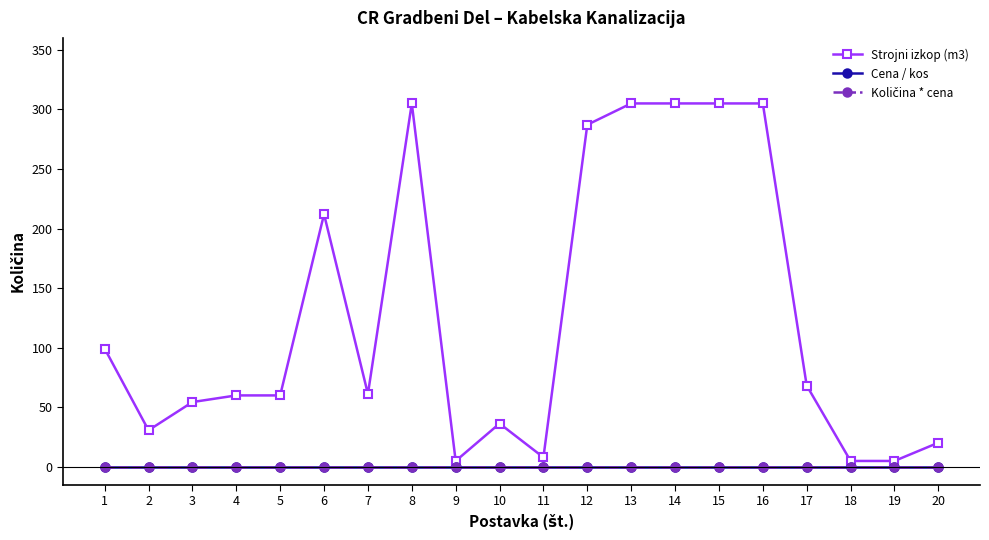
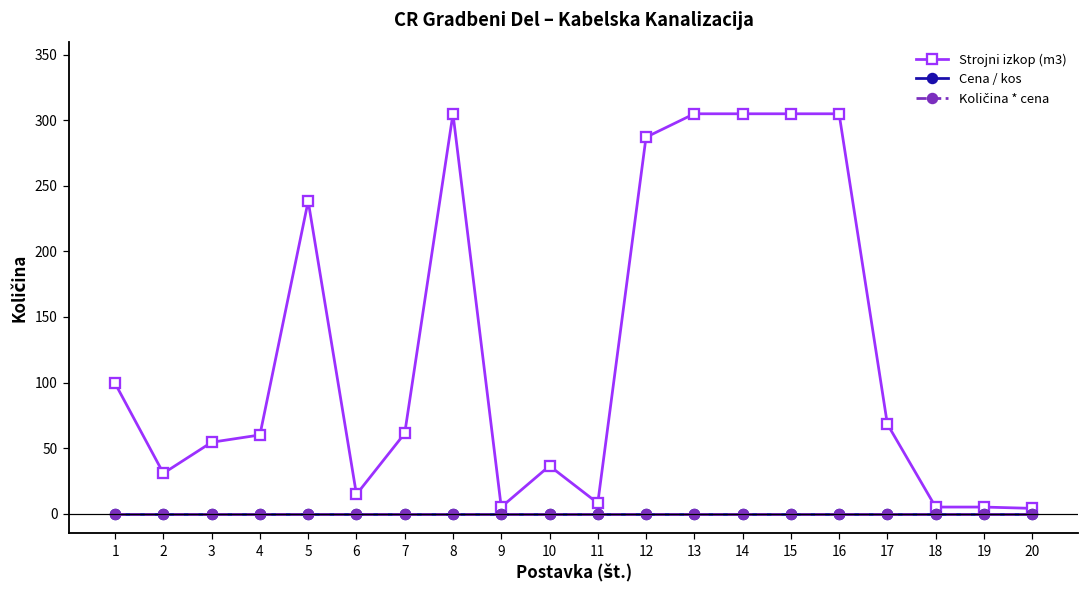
  {
    "Strojni izkop (m3)": {
      "1": 99,
      "2": 31,
      "3": 54,
      "4": 60,
-     "5": 60,
-     "6": 212,
+     "5": 238,
+     "6": 15,
      "7": 61,
      "8": 305,
      "9": 5,
      "10": 36,
      "11": 8,
      "12": 287,
      "13": 305,
      "14": 305,
      "15": 305,
      "16": 305,
      "17": 68,
      "18": 5,
      "19": 5,
-     "20": 20
+     "20": 4
    },
    "Količina * cena": {
      "1": 0,
      "2": 0,
      "3": 0,
      "4": 0,
      "5": 0,
      "6": 0,
      "7": 0,
      "8": 0,
      "9": 0,
      "10": 0,
      "11": 0,
      "12": 0,
      "13": 0,
      "14": 0,
      "15": 0,
      "16": 0,
      "17": 0,
      "18": 0,
      "19": 0,
      "20": 0
    }
  }
